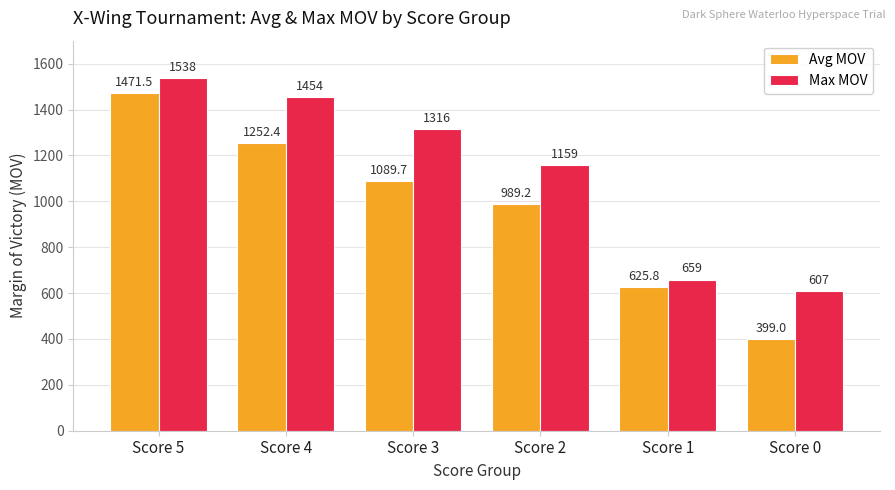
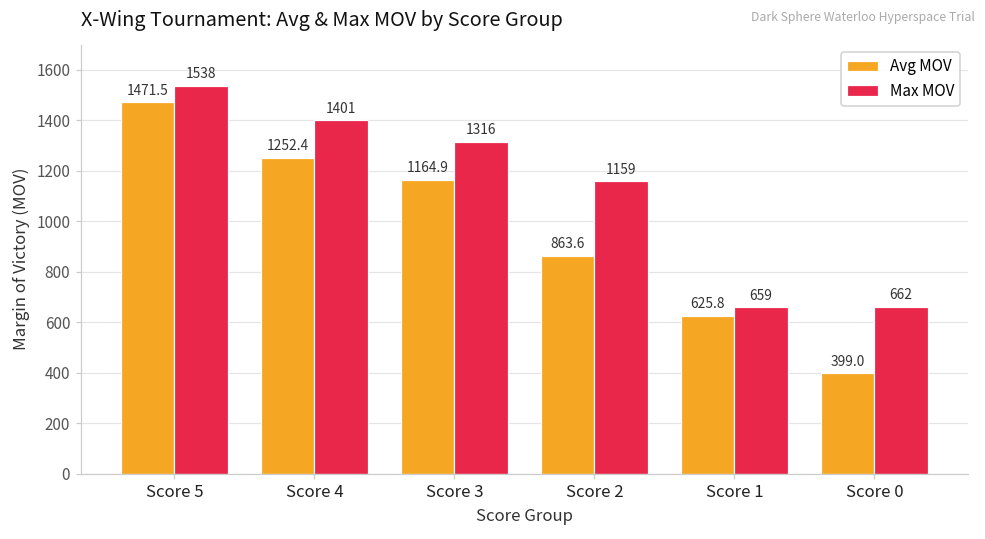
  {
    "Avg MOV": {
      "Score 5": 1471.5,
      "Score 4": 1252.4,
-     "Score 3": 1089.7,
-     "Score 2": 989.2,
+     "Score 3": 1164.9,
+     "Score 2": 863.6,
      "Score 1": 625.8,
      "Score 0": 399.0
    },
    "Max MOV": {
      "Score 5": 1538,
-     "Score 4": 1454,
+     "Score 4": 1401,
      "Score 3": 1316,
      "Score 2": 1159,
      "Score 1": 659,
-     "Score 0": 607
+     "Score 0": 662
    }
  }
